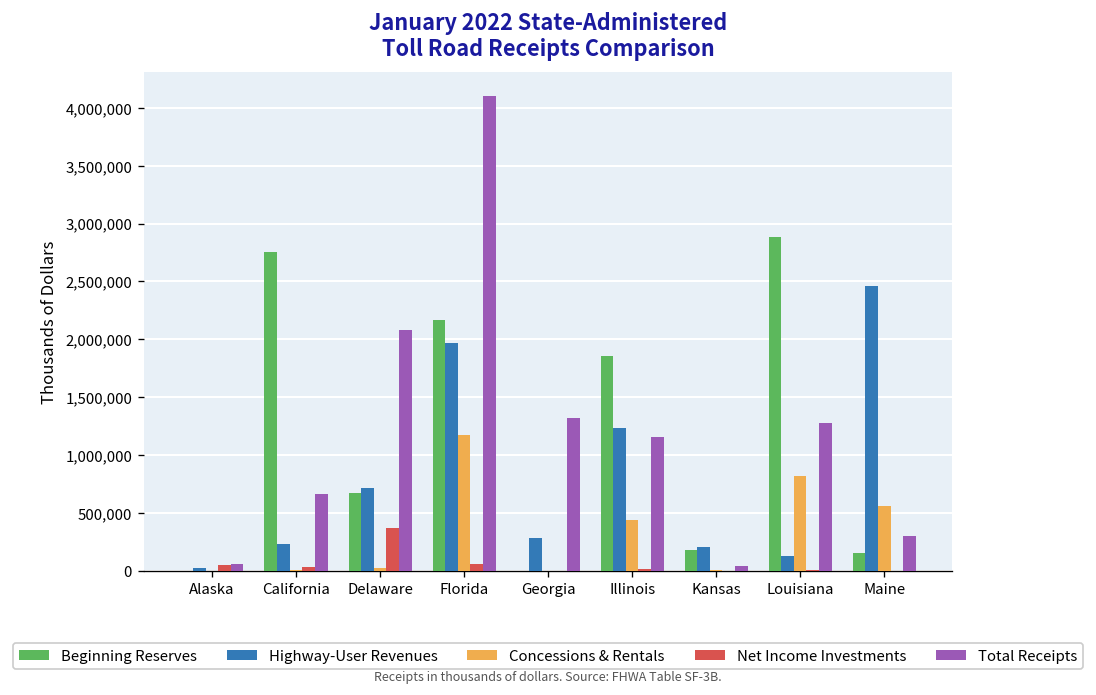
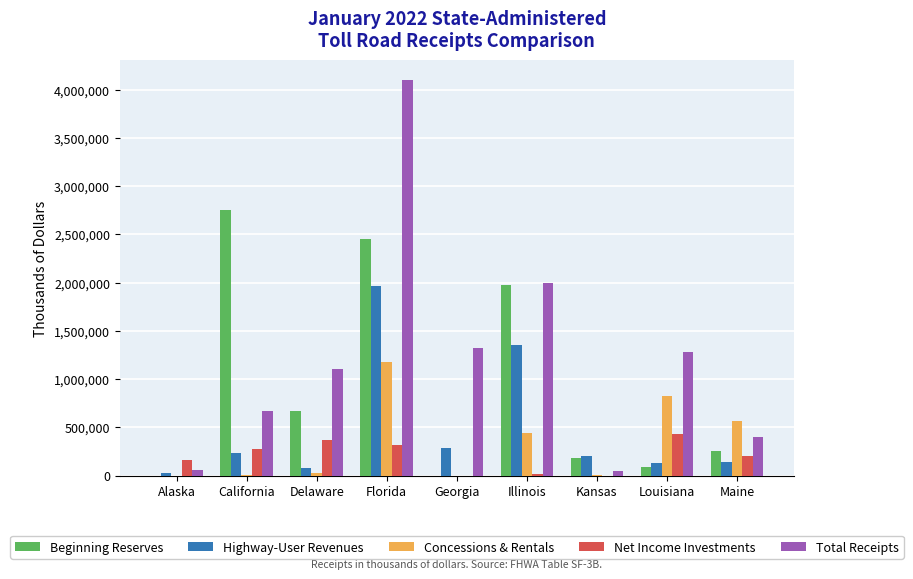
  {
    "Beginning Reserves": {
      "Alaska": "0",
      "California": "2,800,000",
      "Delaware": "700,000",
-     "Florida": "2,200,000",
+     "Florida": "2,500,000",
      "Georgia": "0",
-     "Illinois": "1,900,000",
+     "Illinois": "2,000,000",
      "Kansas": "200,000",
-     "Louisiana": "2,900,000",
-     "Maine": "200,000"
+     "Louisiana": "100,000",
+     "Maine": "300,000"
    },
    "Highway-User Revenues": {
      "Alaska": "0",
      "California": "200,000",
-     "Delaware": "700,000",
+     "Delaware": "100,000",
      "Florida": "2,000,000",
      "Georgia": "300,000",
-     "Illinois": "1,200,000",
+     "Illinois": "1,400,000",
      "Kansas": "200,000",
      "Louisiana": "100,000",
-     "Maine": "2,500,000"
+     "Maine": "100,000"
    },
    "Concessions & Rentals": {
      "Alaska": "0",
      "Delaware": "0",
      "Florida": "1,200,000",
      "Georgia": "0",
      "Illinois": "400,000",
      "Louisiana": "800,000",
      "Maine": "600,000"
    },
    "Net Income Investments": {
-     "Alaska": "0",
-     "California": "0",
+     "Alaska": "200,000",
+     "California": "300,000",
      "Delaware": "400,000",
-     "Florida": "100,000",
+     "Florida": "300,000",
      "Georgia": "0",
      "Kansas": "0",
-     "Louisiana": "0",
-     "Maine": "0"
+     "Louisiana": "400,000",
+     "Maine": "200,000"
    },
    "Total Receipts": {
      "Alaska": "100,000",
      "California": "700,000",
-     "Delaware": "2,100,000",
+     "Delaware": "1,100,000",
      "Florida": "4,100,000",
      "Georgia": "1,300,000",
-     "Illinois": "1,200,000",
+     "Illinois": "2,000,000",
      "Kansas": "0",
      "Louisiana": "1,300,000",
-     "Maine": "300,000"
+     "Maine": "400,000"
    }
  }
